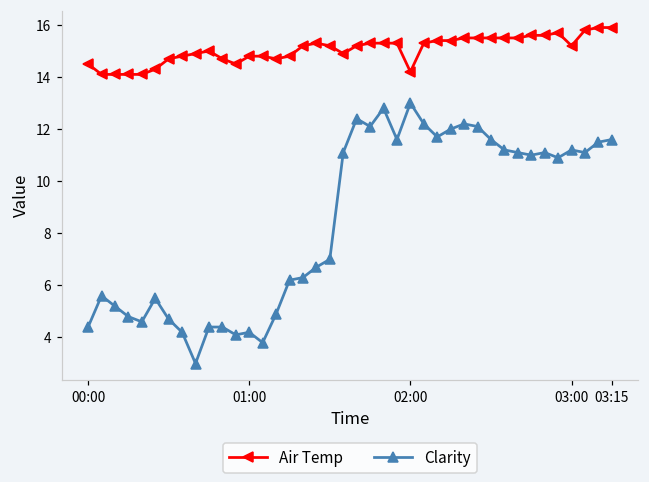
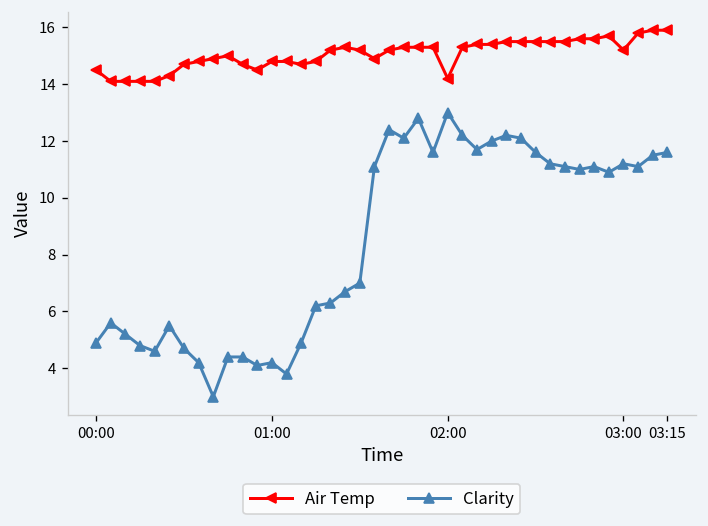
  {
    "Air Temp": {
      "00:00": 14.5,
      "01:00": 14.8,
      "02:00": 14.2,
      "03:00": 15.2,
      "03:15": 15.9
    },
    "Clarity": {
-     "00:00": 4.4,
+     "00:00": 4.9,
      "01:00": 4.2,
      "02:00": 13.0,
      "03:00": 11.2,
      "03:15": 11.6
    }
  }
